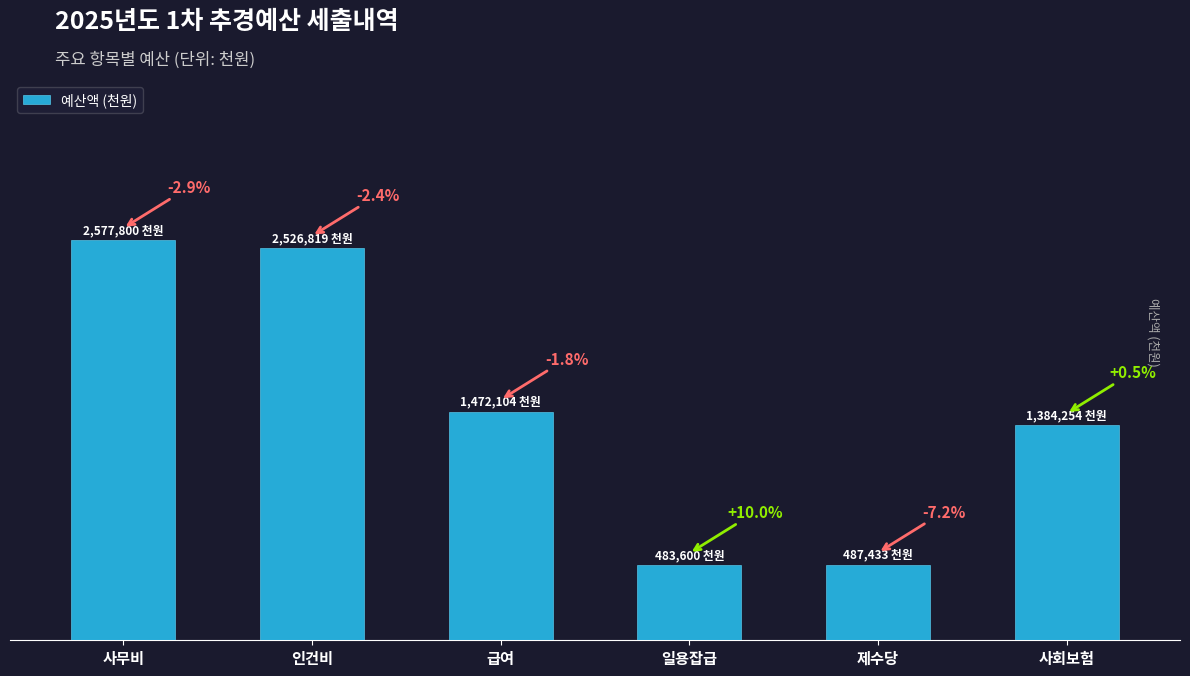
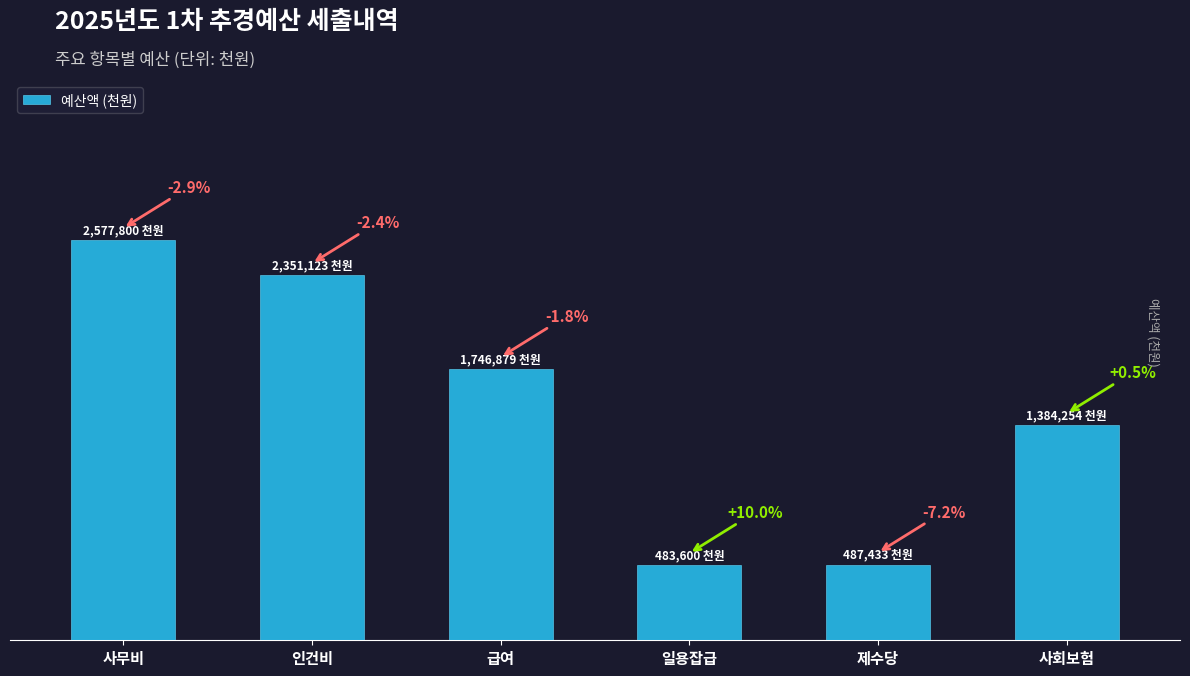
  {
    "사무비": "2,577,800",
-   "인건비": "2,526,819",
-   "급여": "1,472,104",
+   "인건비": "2,351,123",
+   "급여": "1,746,879",
    "일용잡급": "483,600",
    "제수당": "487,433",
    "사회보험": "1,384,254"
  }
